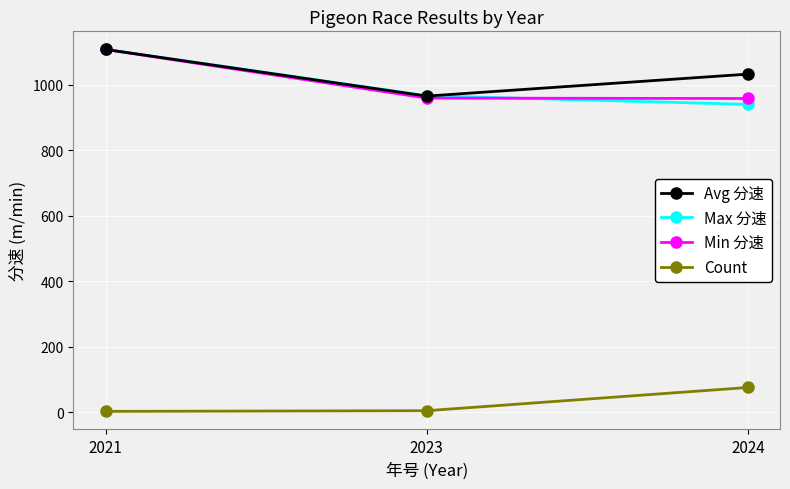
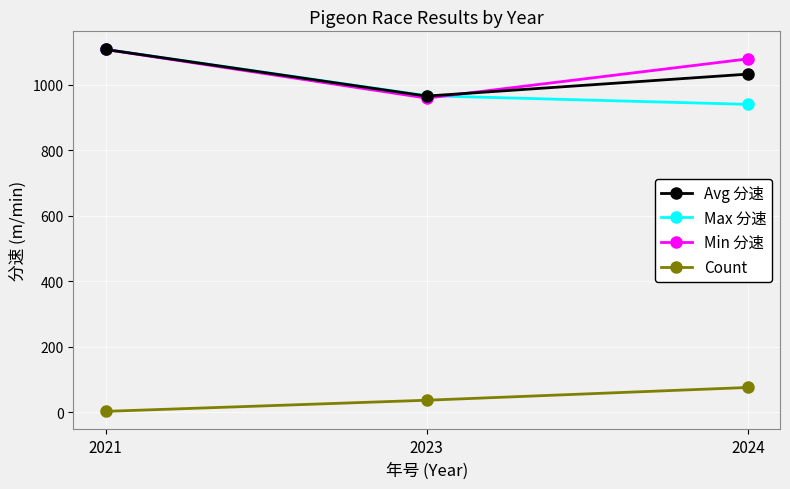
  {
    "Avg 分速": {
      "2024": 1030
    },
    "Max 分速": {
      "2024": 940
    },
    "Min 分速": {
-     "2024": 960
+     "2024": 1080
    },
    "Count": {
      "2021": 0,
-     "2023": 0,
+     "2023": 40,
      "2024": 80
    }
  }
